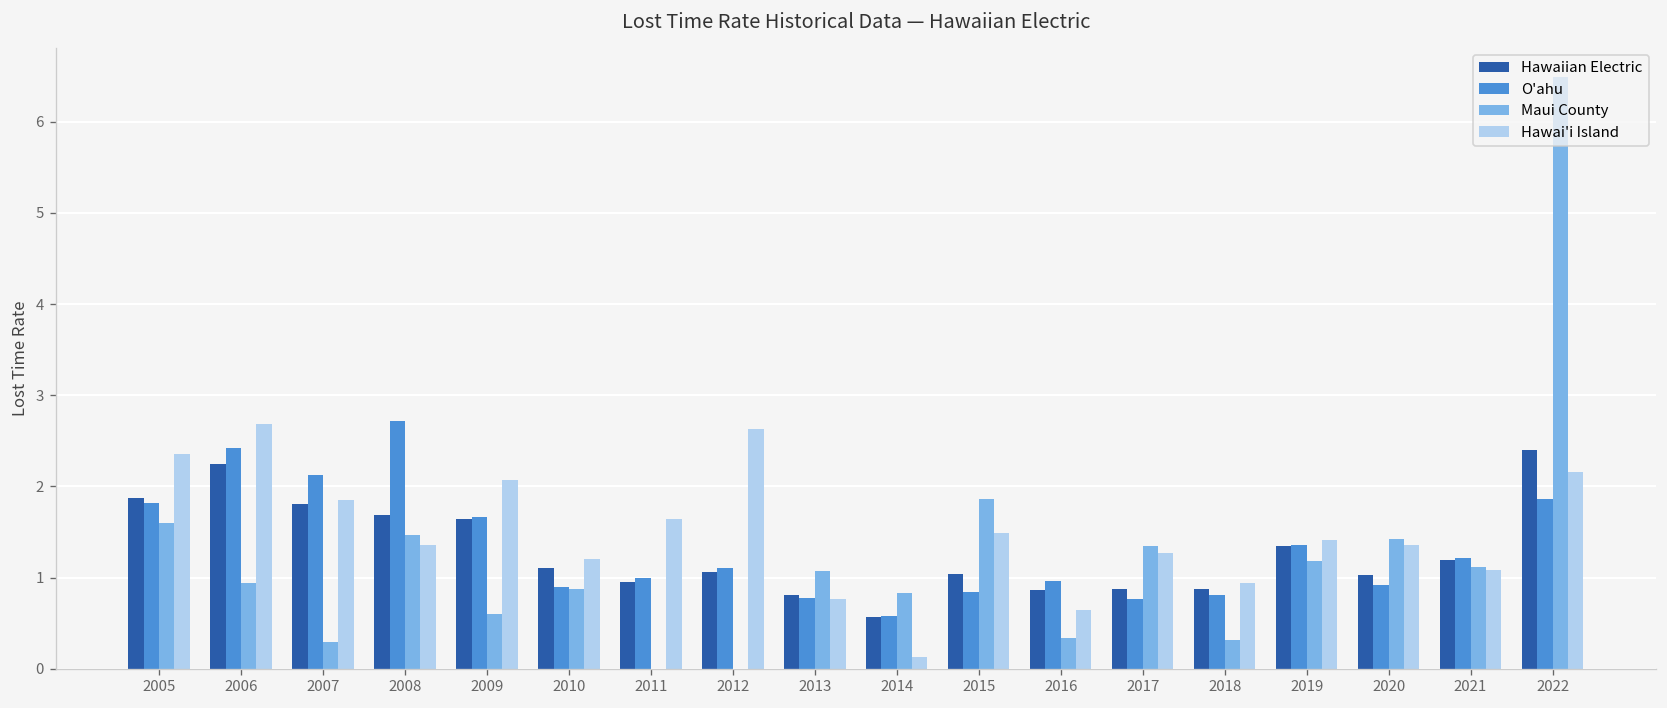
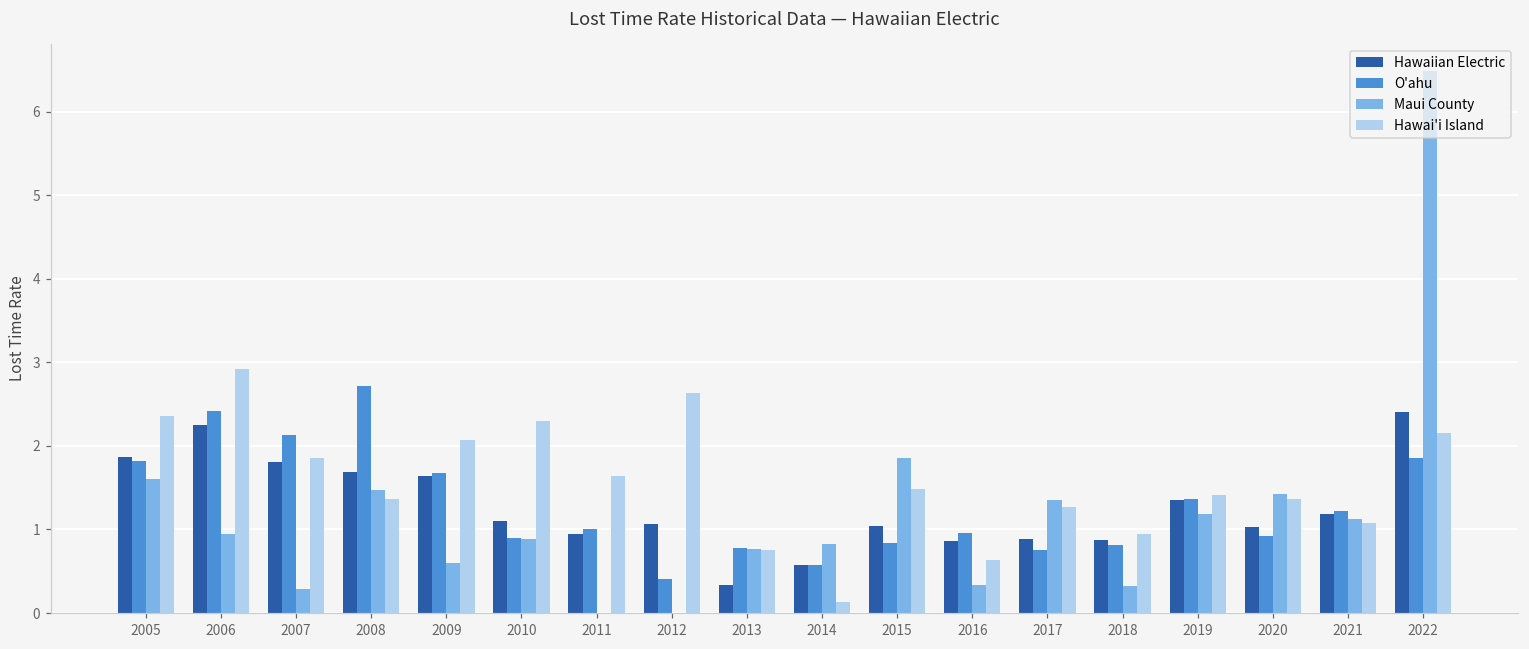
  {
    "Hawaiian Electric": {
      "2005": 1.9,
      "2006": 2.3,
      "2007": 1.8,
      "2008": 1.7,
      "2009": 1.6,
      "2010": 1.1,
      "2011": 1.0,
      "2012": 1.1,
-     "2013": 0.8,
+     "2013": 0.3,
      "2014": 0.6,
      "2015": 1.0,
      "2016": 0.9,
      "2017": 0.9,
      "2018": 0.9,
      "2019": 1.4,
      "2020": 1.0,
      "2021": 1.2,
      "2022": 2.4
    },
    "O'ahu": {
      "2005": 1.8,
      "2006": 2.4,
      "2007": 2.1,
      "2008": 2.7,
      "2009": 1.7,
      "2010": 0.9,
      "2011": 1.0,
-     "2012": 1.1,
+     "2012": 0.4,
      "2013": 0.8,
      "2014": 0.6,
      "2015": 0.8,
      "2016": 1.0,
      "2017": 0.8,
      "2018": 0.8,
      "2019": 1.4,
      "2020": 0.9,
      "2021": 1.2,
      "2022": 1.9
    },
    "Maui County": {
      "2005": 1.6,
      "2006": 0.9,
      "2007": 0.3,
      "2008": 1.5,
      "2009": 0.6,
      "2010": 0.9,
      "2011": 0.0,
      "2012": 0.0,
-     "2013": 1.1,
+     "2013": 0.8,
      "2014": 0.8,
      "2015": 1.9,
      "2016": 0.3,
      "2017": 1.4,
      "2018": 0.3,
      "2019": 1.2,
      "2020": 1.4,
      "2021": 1.1
    },
    "Hawai'i Island": {
      "2005": 2.4,
-     "2006": 2.7,
+     "2006": 2.9,
      "2007": 1.9,
      "2008": 1.4,
      "2009": 2.1,
-     "2010": 1.2,
+     "2010": 2.3,
      "2011": 1.6,
      "2012": 2.6,
      "2013": 0.8,
      "2014": 0.1,
      "2015": 1.5,
      "2016": 0.6,
      "2017": 1.3,
      "2018": 0.9,
      "2019": 1.4,
      "2020": 1.4,
      "2021": 1.1,
      "2022": 2.2
    }
  }
